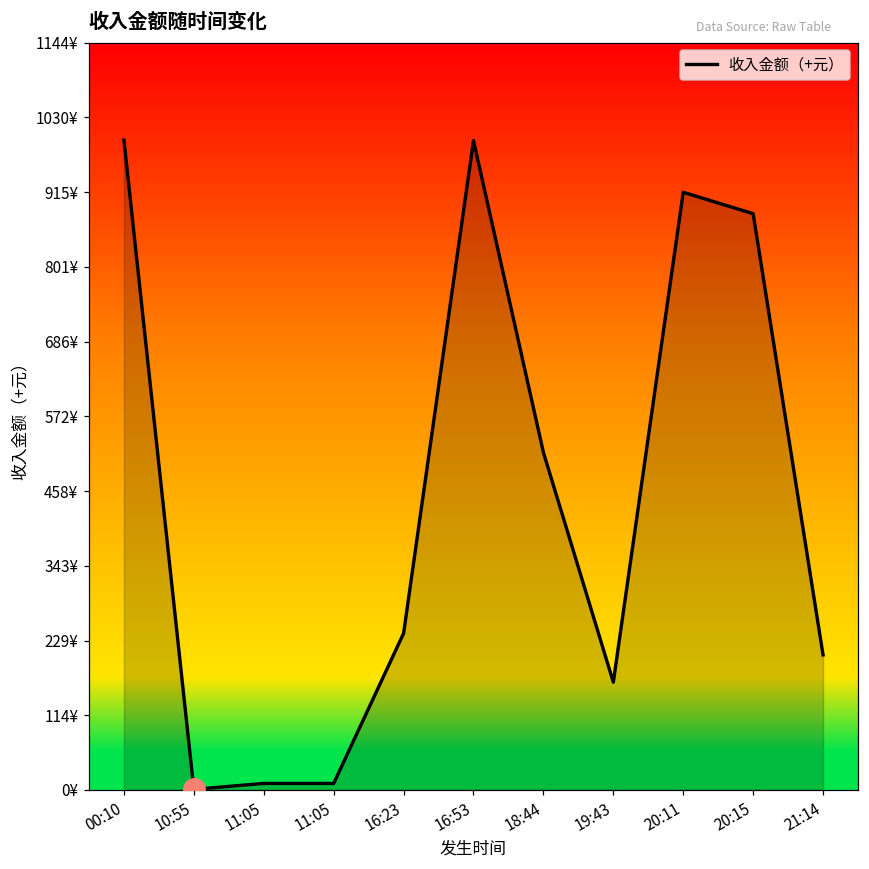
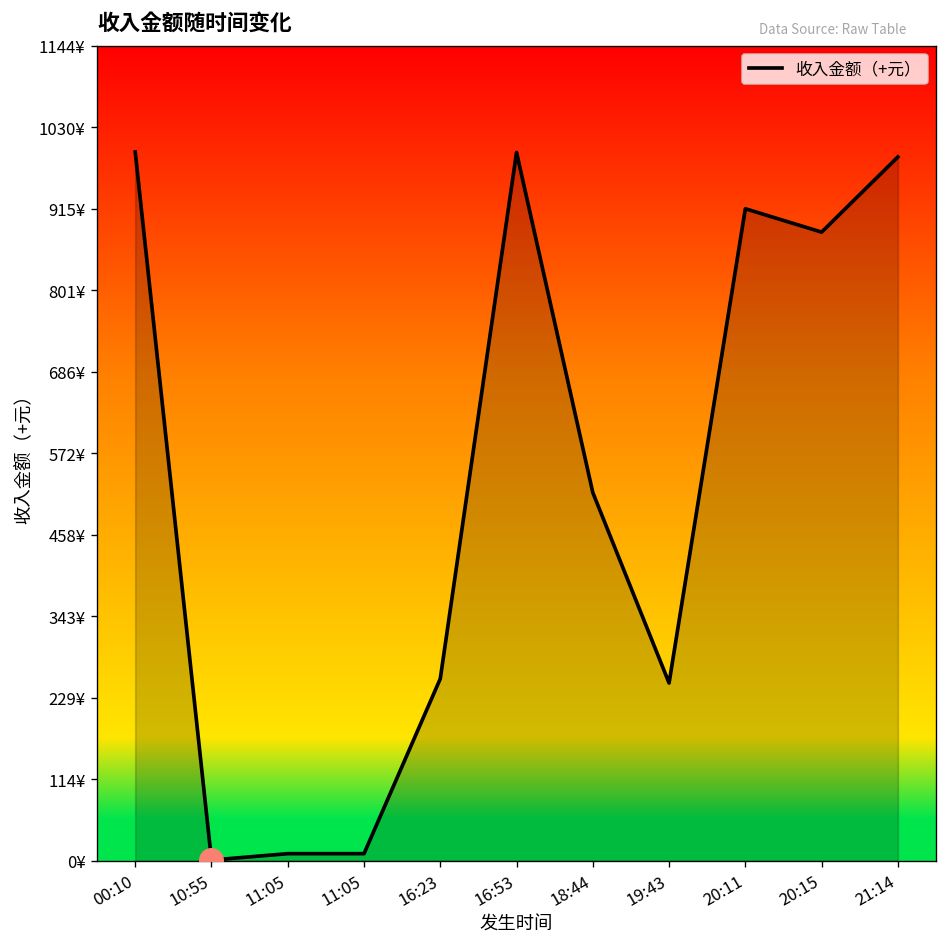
  {
    "收入金额（+元）": {
      "00:10": "990¥",
-     "16:23": "240¥",
+     "16:23": "260¥",
      "16:53": "990¥",
      "18:44": "520¥",
-     "19:43": "170¥",
+     "19:43": "250¥",
      "20:11": "920¥",
      "20:15": "880¥",
-     "21:14": "210¥"
+     "21:14": "990¥"
    }
  }
